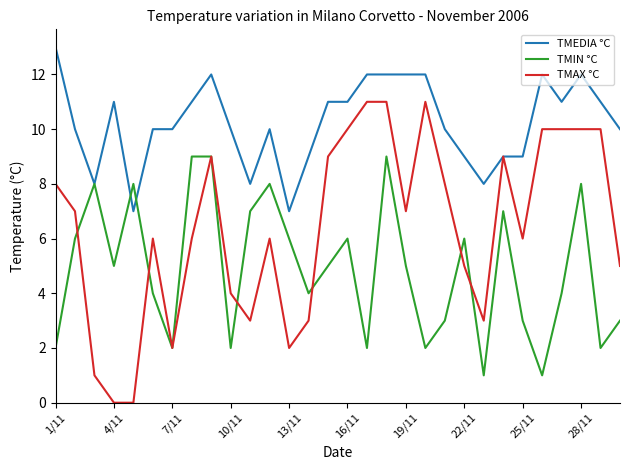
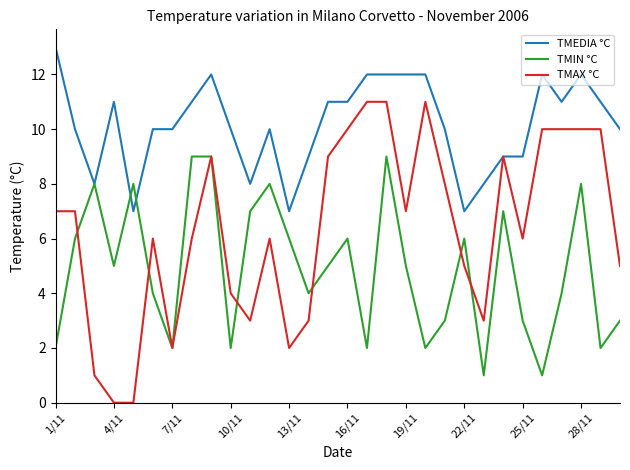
  {
    "TMEDIA °C": {
      "1/11": 13,
      "4/11": 11,
      "7/11": 10,
      "10/11": 10,
      "13/11": 7,
      "16/11": 11,
      "19/11": 12,
-     "22/11": 9,
+     "22/11": 7,
      "25/11": 9
    },
    "TMIN °C": {
      "1/11": 2,
      "4/11": 5,
      "10/11": 2,
      "13/11": 6,
      "16/11": 6,
      "19/11": 5,
      "22/11": 6,
      "25/11": 3,
      "28/11": 8
    },
    "TMAX °C": {
-     "1/11": 8,
+     "1/11": 7,
      "4/11": 0,
      "10/11": 4,
      "13/11": 2,
      "16/11": 10,
      "19/11": 7,
      "22/11": 5,
      "25/11": 6,
      "28/11": 10
    }
  }
